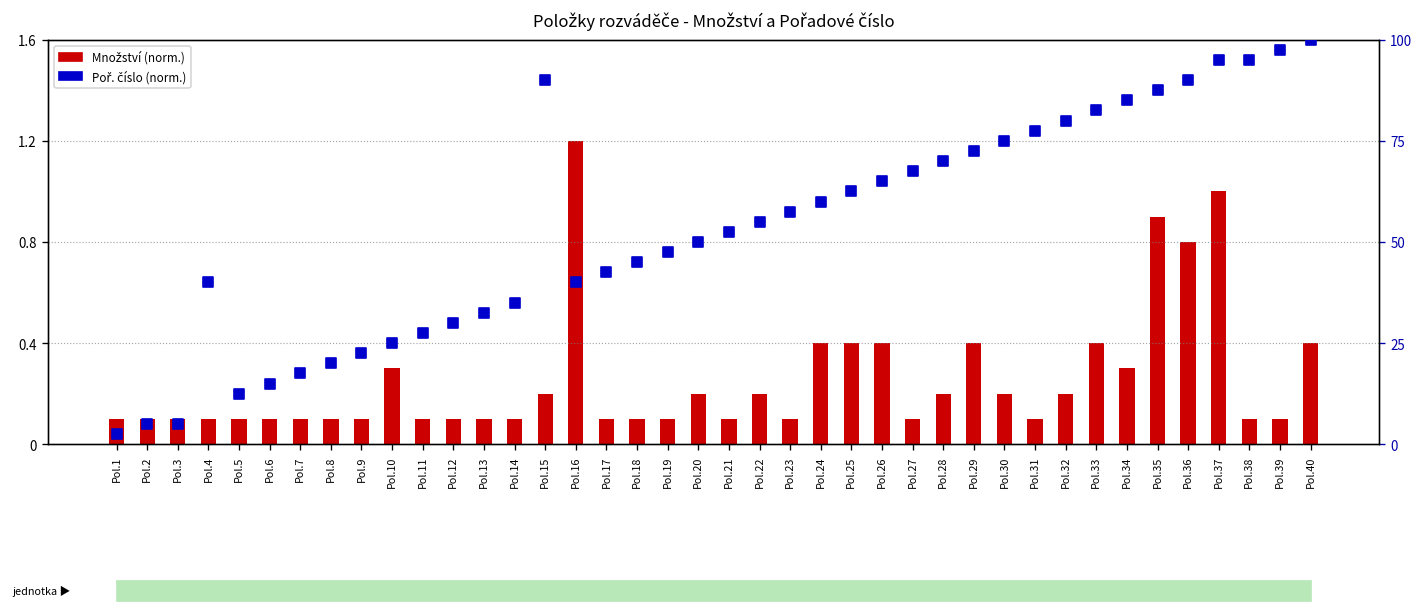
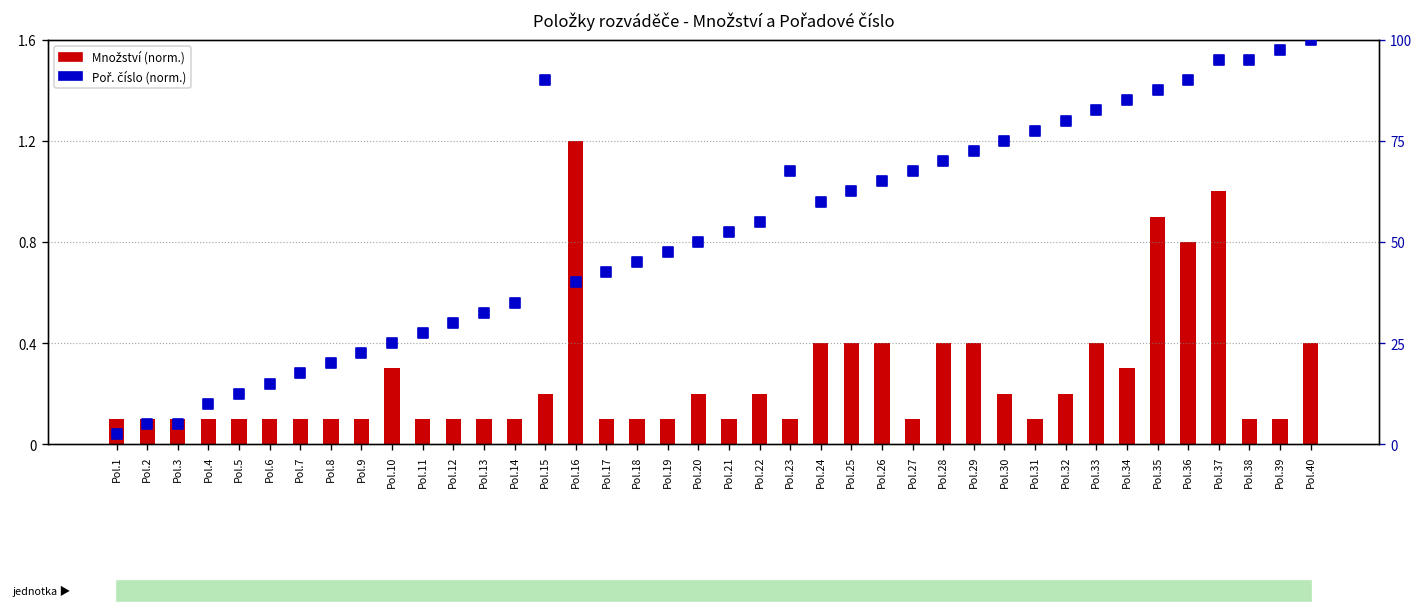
  {
    "Množství (norm.)": {
      "Pol.1": 0.10,
      "Pol.2": 0.10,
      "Pol.3": 0.10,
      "Pol.4": 0.10,
      "Pol.5": 0.10,
      "Pol.6": 0.10,
      "Pol.7": 0.10,
      "Pol.8": 0.10,
      "Pol.9": 0.10,
      "Pol.10": 0.30,
      "Pol.11": 0.10,
      "Pol.12": 0.10,
      "Pol.13": 0.10,
      "Pol.14": 0.10,
      "Pol.15": 0.20,
      "Pol.16": 1.20,
      "Pol.17": 0.10,
      "Pol.18": 0.10,
      "Pol.19": 0.10,
      "Pol.20": 0.20,
      "Pol.21": 0.10,
      "Pol.22": 0.20,
      "Pol.23": 0.10,
      "Pol.24": 0.40,
      "Pol.25": 0.40,
      "Pol.26": 0.40,
      "Pol.27": 0.10,
-     "Pol.28": 0.20,
+     "Pol.28": 0.40,
      "Pol.29": 0.40,
      "Pol.30": 0.20,
      "Pol.31": 0.10,
      "Pol.32": 0.20,
      "Pol.33": 0.40,
      "Pol.34": 0.30,
      "Pol.35": 0.90,
      "Pol.36": 0.80,
      "Pol.37": 1.00,
      "Pol.38": 0.10,
      "Pol.39": 0.10,
      "Pol.40": 0.40
    },
    "Poř. číslo (norm.)": {
-     "Pol.4": 40,
-     "Pol.23": 57
+     "Pol.4": 10,
+     "Pol.23": 68
    }
  }
